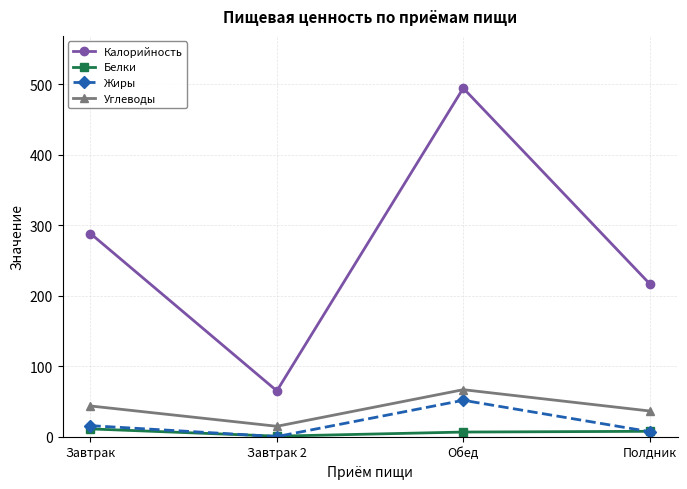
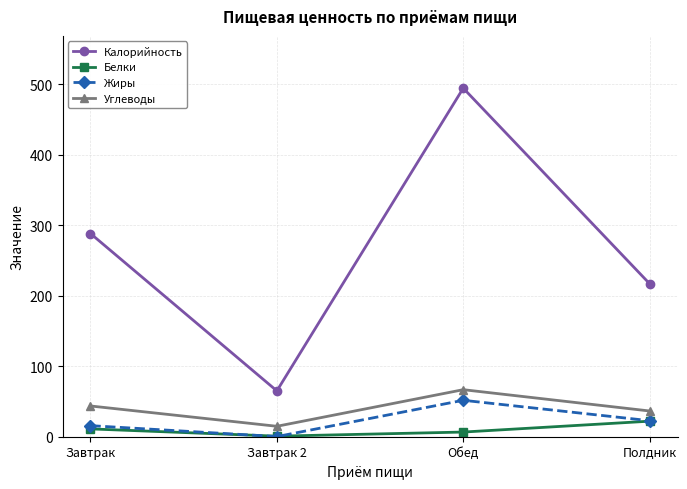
  {
    "Белки": {
      "Завтрак": 10,
      "Обед": 10,
-     "Полдник": 10
+     "Полдник": 20
    },
    "Жиры": {
      "Завтрак": 20,
      "Обед": 50,
-     "Полдник": 10
+     "Полдник": 20
    }
  }
